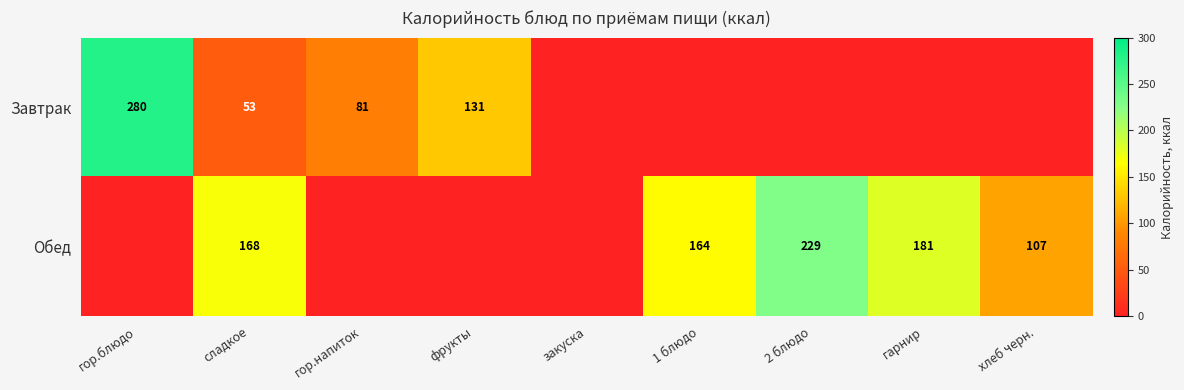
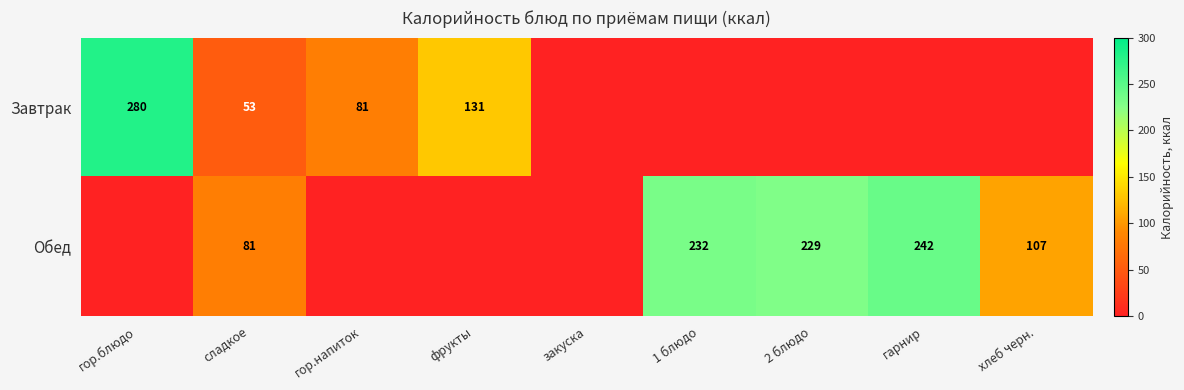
  {
    "Завтрак": {
      "гор.блюдо": 280,
      "сладкое": 53,
      "гор.напиток": 81,
      "фрукты": 131
    },
    "Обед": {
-     "сладкое": 168,
-     "1 блюдо": 164,
+     "сладкое": 81,
+     "1 блюдо": 232,
      "2 блюдо": 229,
-     "гарнир": 181,
+     "гарнир": 242,
      "хлеб черн.": 107
    }
  }
